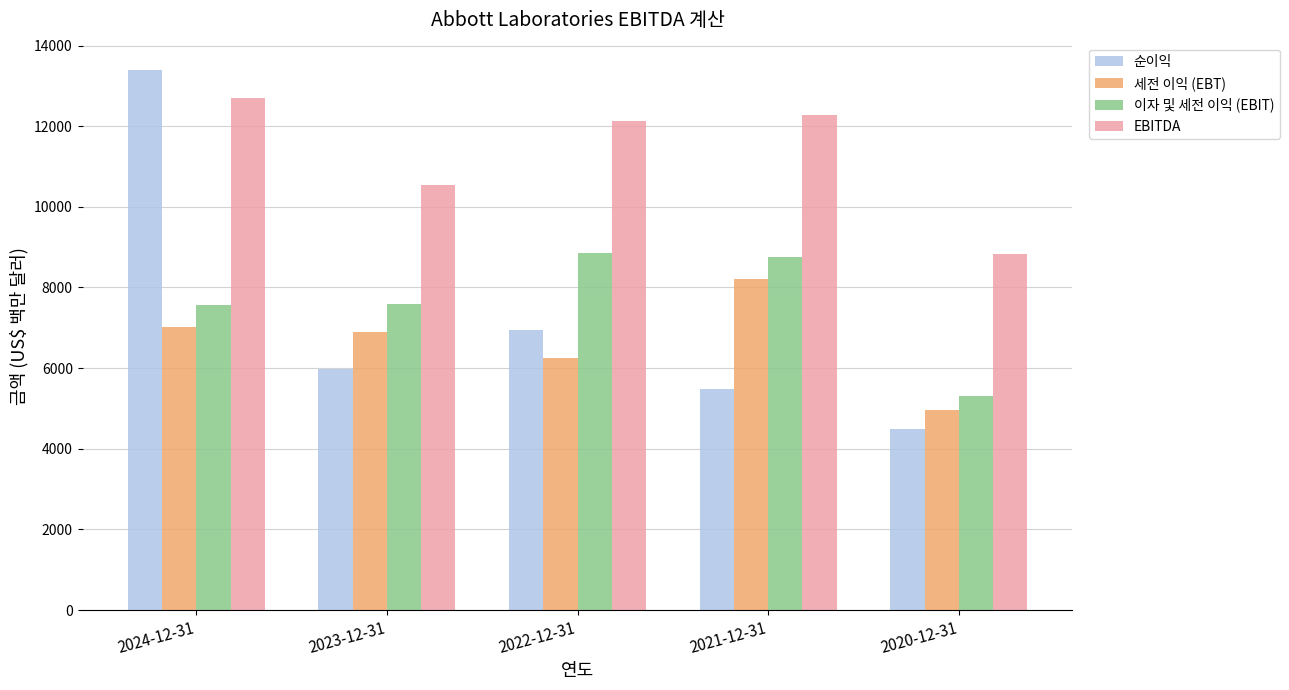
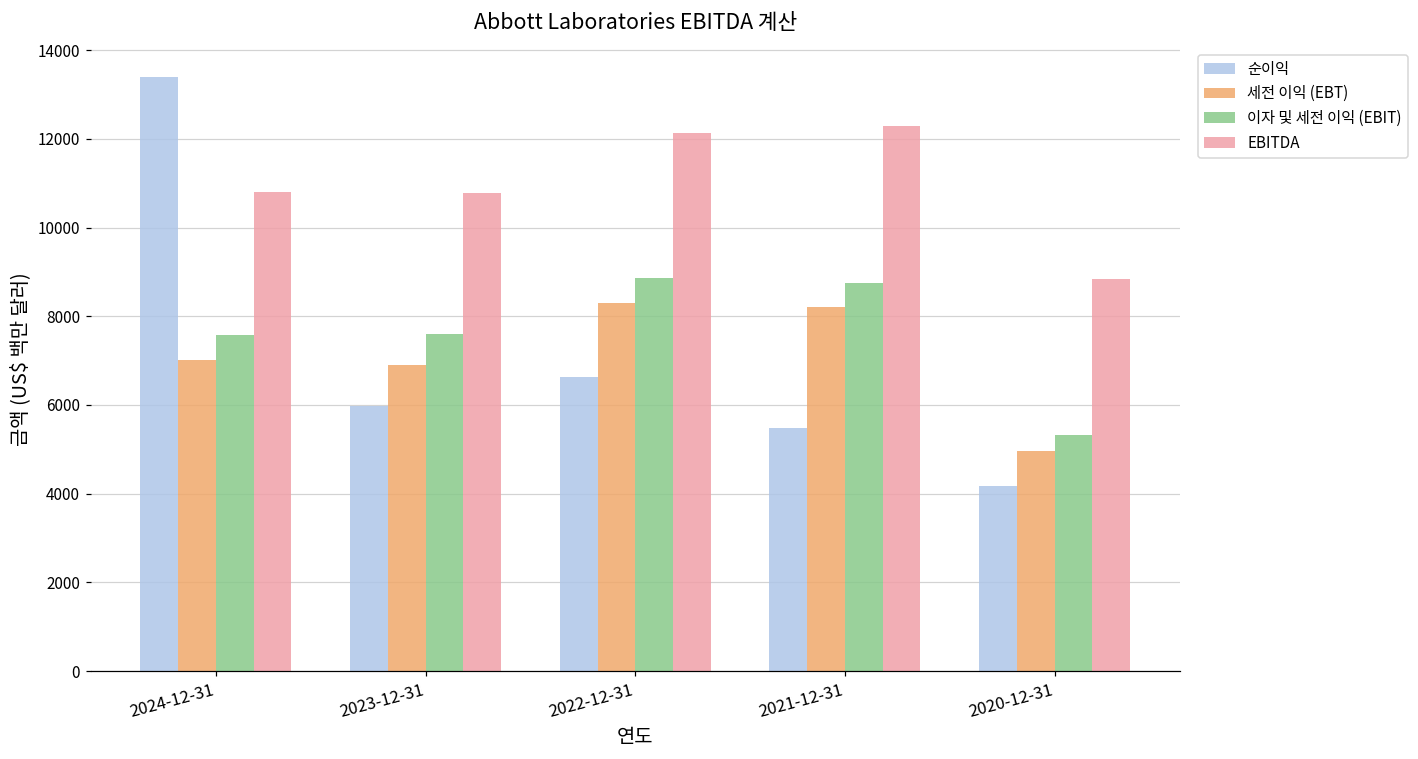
  {
    "순이익": {
      "2024-12-31": 13400,
      "2023-12-31": 6000,
-     "2022-12-31": 6900,
+     "2022-12-31": 6600,
      "2021-12-31": 5500,
-     "2020-12-31": 4500
+     "2020-12-31": 4200
    },
    "세전 이익 (EBT)": {
      "2024-12-31": 7000,
      "2023-12-31": 6900,
-     "2022-12-31": 6200,
+     "2022-12-31": 8300,
      "2021-12-31": 8200,
      "2020-12-31": 5000
    },
    "이자 및 세전 이익 (EBIT)": {
      "2024-12-31": 7600,
      "2023-12-31": 7600,
      "2022-12-31": 8900,
      "2021-12-31": 8700,
      "2020-12-31": 5300
    },
    "EBITDA": {
-     "2024-12-31": 12700,
-     "2023-12-31": 10500,
+     "2024-12-31": 10800,
+     "2023-12-31": 10800,
      "2022-12-31": 12100,
      "2021-12-31": 12300,
      "2020-12-31": 8800
    }
  }
